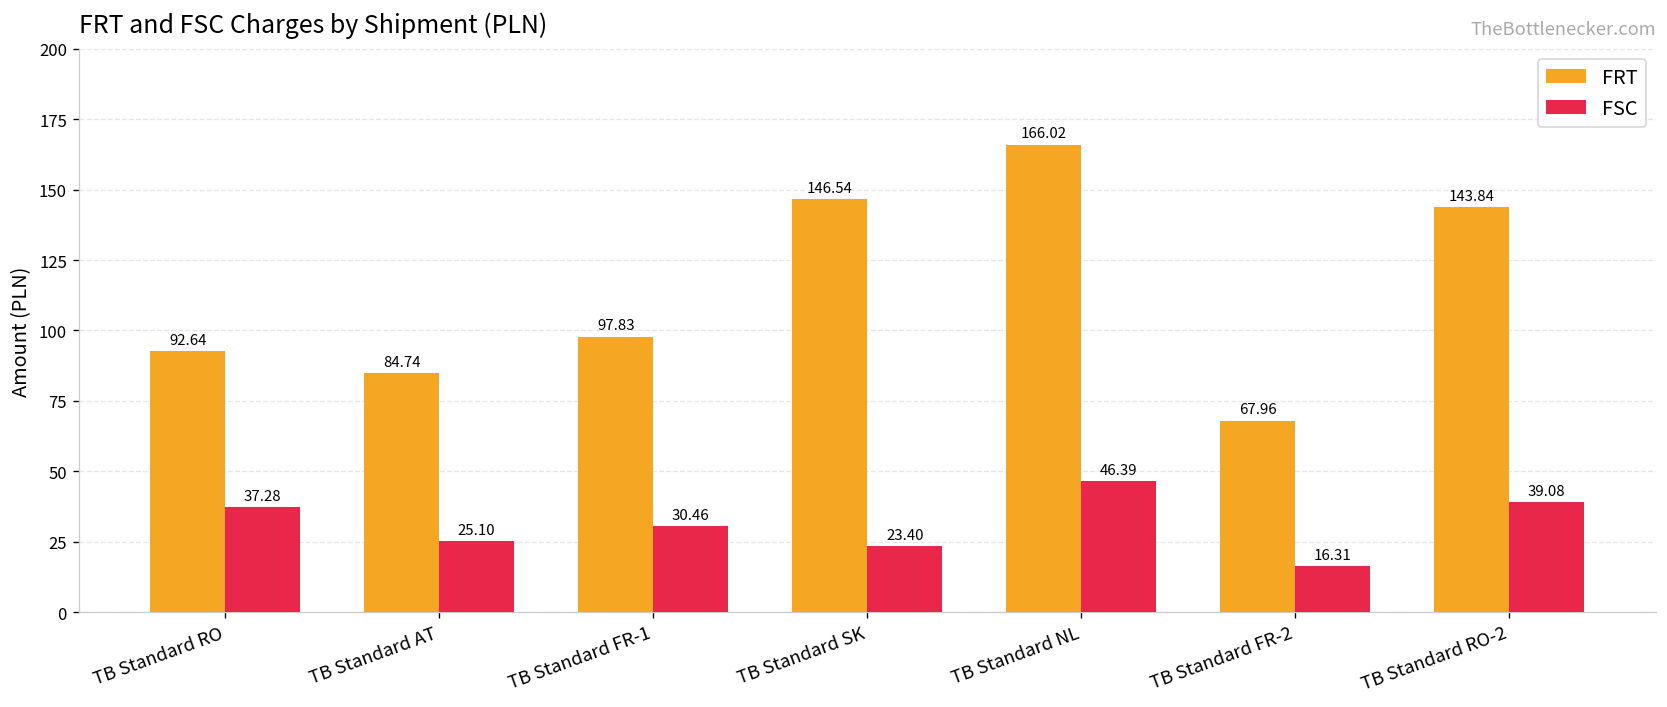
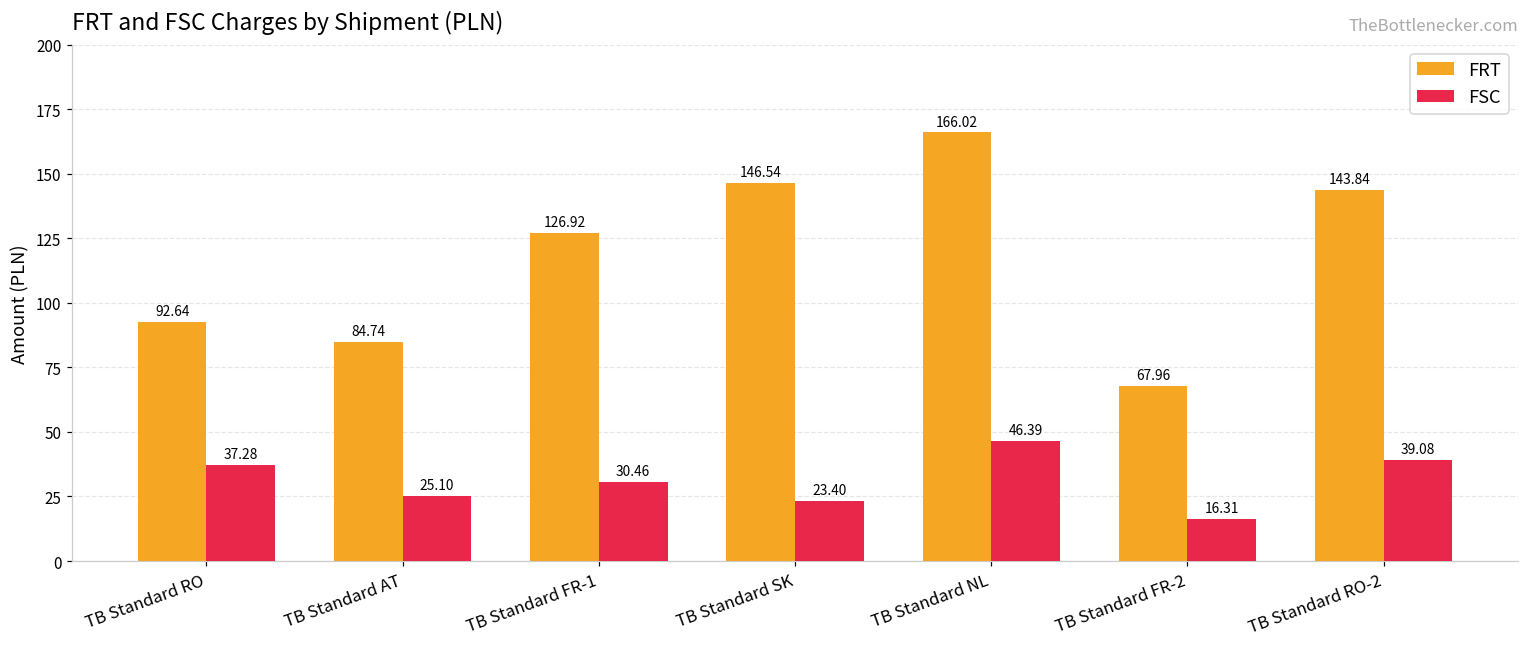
  {
    "FRT": {
      "TB Standard RO": 92.64,
      "TB Standard AT": 84.74,
-     "TB Standard FR-1": 97.83,
+     "TB Standard FR-1": 126.92,
      "TB Standard SK": 146.54,
      "TB Standard NL": 166.02,
      "TB Standard FR-2": 67.96,
      "TB Standard RO-2": 143.84
    },
    "FSC": {
      "TB Standard RO": 37.28,
      "TB Standard AT": 25.10,
      "TB Standard FR-1": 30.46,
      "TB Standard SK": 23.40,
      "TB Standard NL": 46.39,
      "TB Standard FR-2": 16.31,
      "TB Standard RO-2": 39.08
    }
  }
